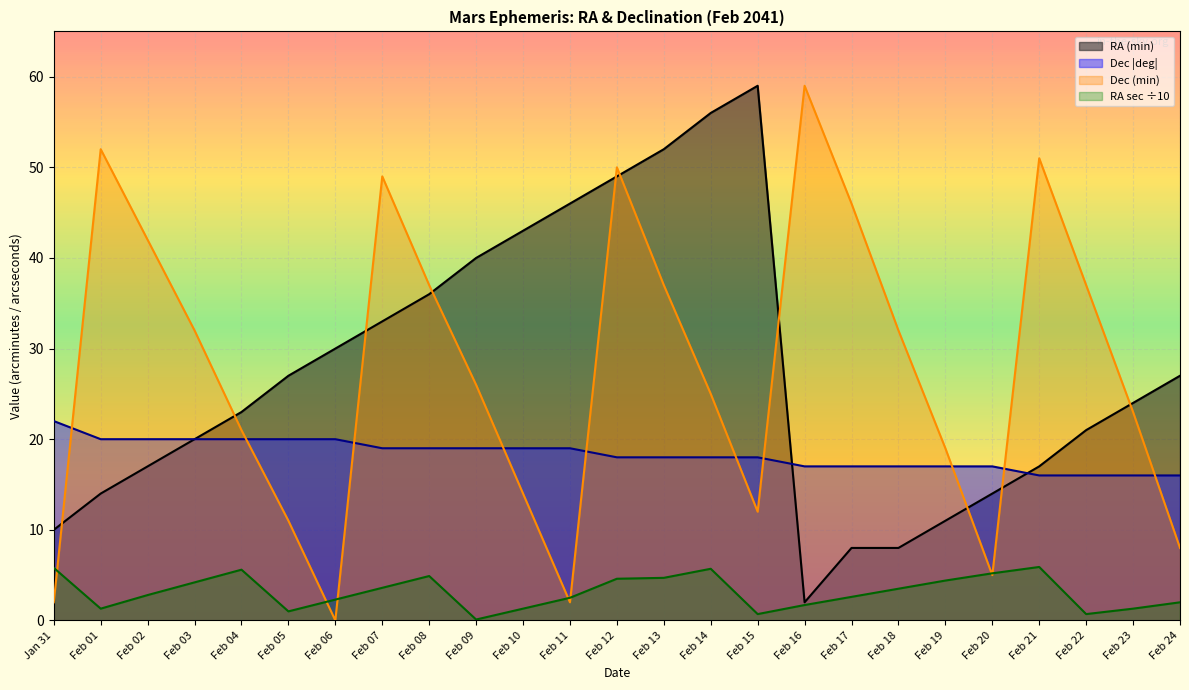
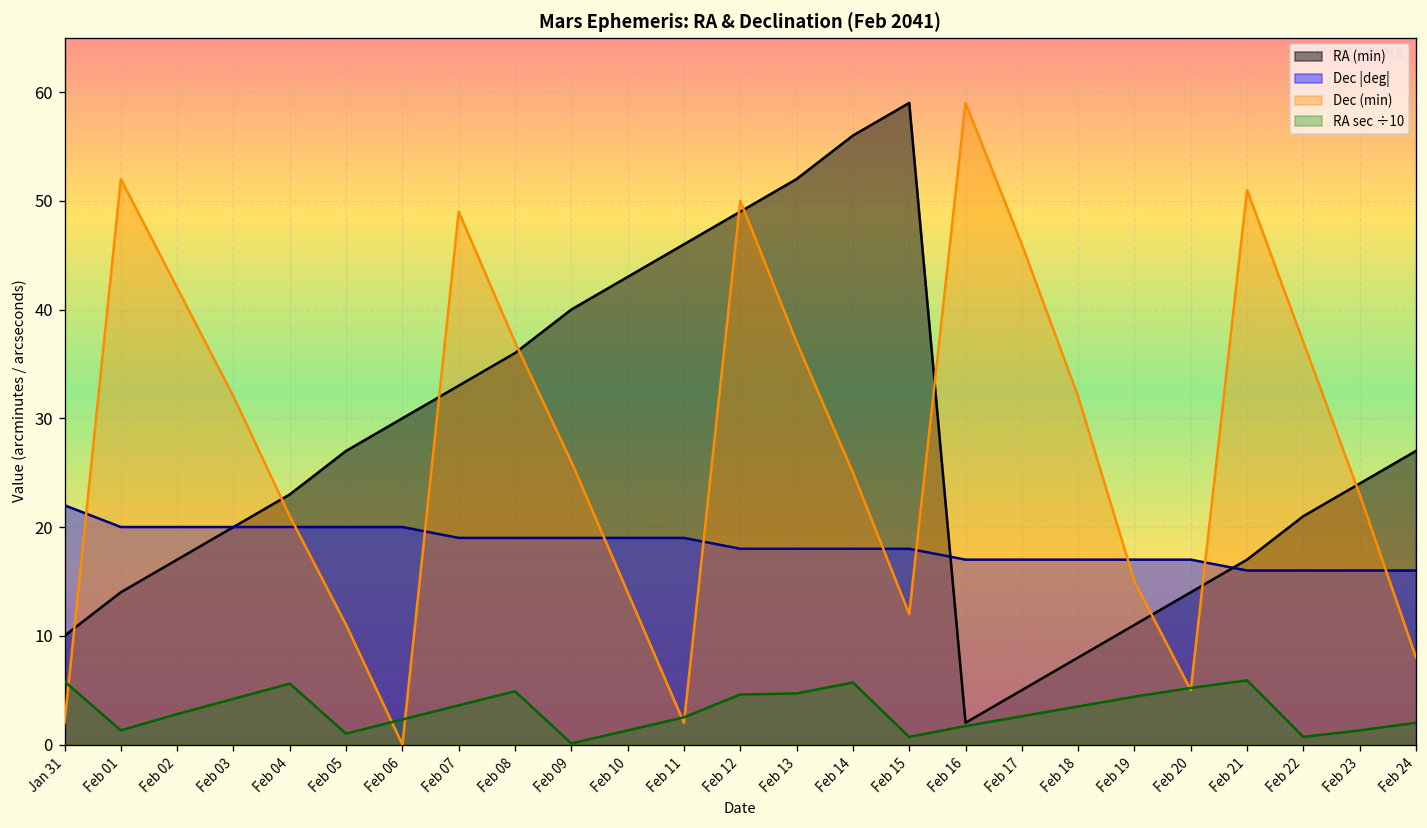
  {
    "RA (min)": {
      "Jan 31": 10,
      "Feb 01": 14,
      "Feb 02": 17,
      "Feb 04": 23,
      "Feb 05": 27,
      "Feb 06": 30,
      "Feb 07": 33,
      "Feb 08": 36,
      "Feb 09": 40,
      "Feb 10": 43,
      "Feb 11": 46,
      "Feb 12": 49,
      "Feb 13": 52,
      "Feb 14": 56,
      "Feb 15": 59,
      "Feb 16": 2,
-     "Feb 17": 8,
+     "Feb 17": 5,
      "Feb 18": 8,
      "Feb 19": 11,
      "Feb 20": 14,
      "Feb 21": 17,
      "Feb 22": 21,
      "Feb 23": 24,
      "Feb 24": 27
    },
    "Dec |deg|": {
      "Jan 31": 22,
      "Feb 01": 20,
      "Feb 02": 20,
      "Feb 04": 20,
      "Feb 05": 20,
      "Feb 06": 20,
      "Feb 07": 19,
      "Feb 08": 19,
      "Feb 09": 19,
      "Feb 10": 19,
      "Feb 11": 19,
      "Feb 12": 18,
      "Feb 13": 18,
      "Feb 14": 18,
      "Feb 15": 18,
      "Feb 16": 17,
      "Feb 17": 17,
      "Feb 18": 17,
      "Feb 19": 17,
      "Feb 20": 17,
      "Feb 21": 16,
      "Feb 22": 16,
      "Feb 23": 16,
      "Feb 24": 16
    },
    "Dec (min)": {
      "Jan 31": 2,
      "Feb 01": 52,
      "Feb 02": 42,
      "Feb 03": 32,
      "Feb 04": 21,
      "Feb 05": 11,
      "Feb 06": 0,
      "Feb 07": 49,
      "Feb 08": 37,
      "Feb 09": 26,
      "Feb 10": 14,
      "Feb 11": 2,
      "Feb 12": 50,
      "Feb 13": 37,
      "Feb 14": 25,
      "Feb 15": 12,
      "Feb 16": 59,
      "Feb 17": 46,
      "Feb 18": 32,
-     "Feb 19": 19,
+     "Feb 19": 15,
      "Feb 21": 51,
      "Feb 22": 37,
      "Feb 23": 23,
      "Feb 24": 8
    },
    "RA sec ÷10": {
      "Jan 31": 6,
      "Feb 01": 1,
      "Feb 02": 3,
      "Feb 03": 4,
      "Feb 04": 6,
      "Feb 05": 1,
      "Feb 06": 2,
      "Feb 07": 4,
      "Feb 08": 5,
      "Feb 09": 0,
      "Feb 10": 1,
      "Feb 11": 3,
      "Feb 12": 5,
      "Feb 13": 5,
      "Feb 14": 6,
      "Feb 15": 1,
      "Feb 16": 2,
      "Feb 17": 3,
      "Feb 18": 4,
      "Feb 19": 4,
      "Feb 21": 6,
      "Feb 22": 1,
      "Feb 23": 1,
      "Feb 24": 2
    }
  }
